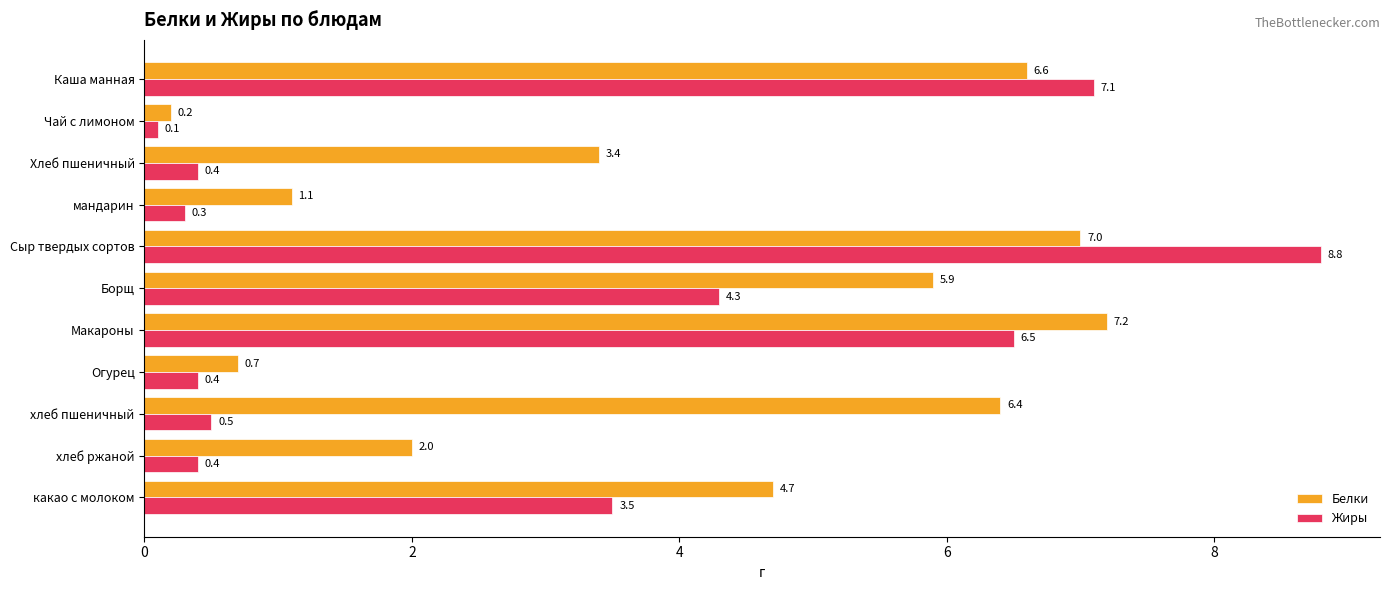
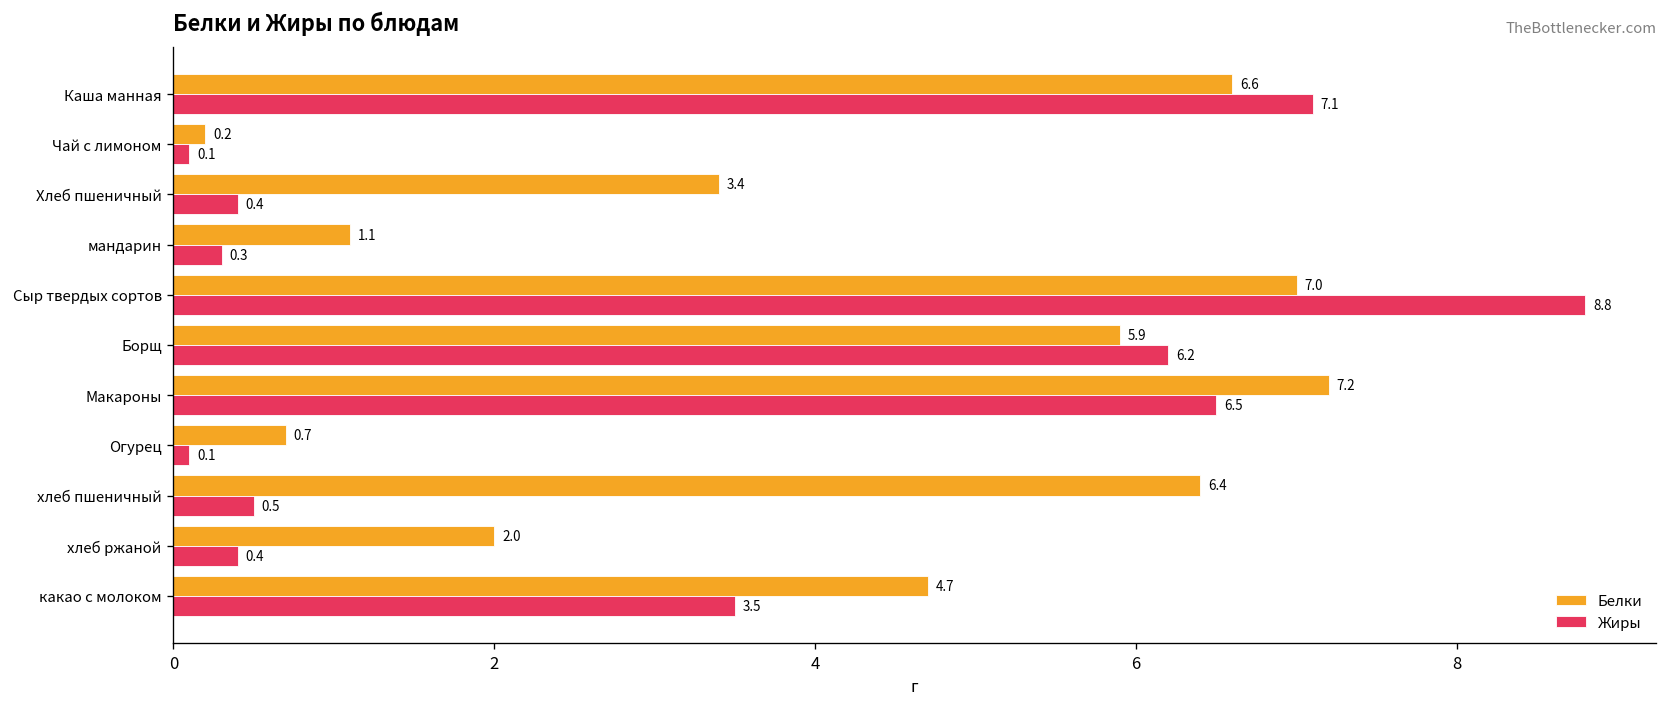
  {
    "Белки": {
      "Каша манная": 6.6,
      "Чай с лимоном": 0.2,
      "Хлеб пшеничный": 3.4,
      "мандарин": 1.1,
      "Сыр твердых сортов": 7.0,
      "Борщ": 5.9,
      "Макароны": 7.2,
      "Огурец": 0.7,
      "хлеб пшеничный": 6.4,
      "хлеб ржаной": 2.0,
      "какао с молоком": 4.7
    },
    "Жиры": {
      "Каша манная": 7.1,
      "Чай с лимоном": 0.1,
      "Хлеб пшеничный": 0.4,
      "мандарин": 0.3,
      "Сыр твердых сортов": 8.8,
-     "Борщ": 4.3,
+     "Борщ": 6.2,
      "Макароны": 6.5,
-     "Огурец": 0.4,
+     "Огурец": 0.1,
      "хлеб пшеничный": 0.5,
      "хлеб ржаной": 0.4,
      "какао с молоком": 3.5
    }
  }
